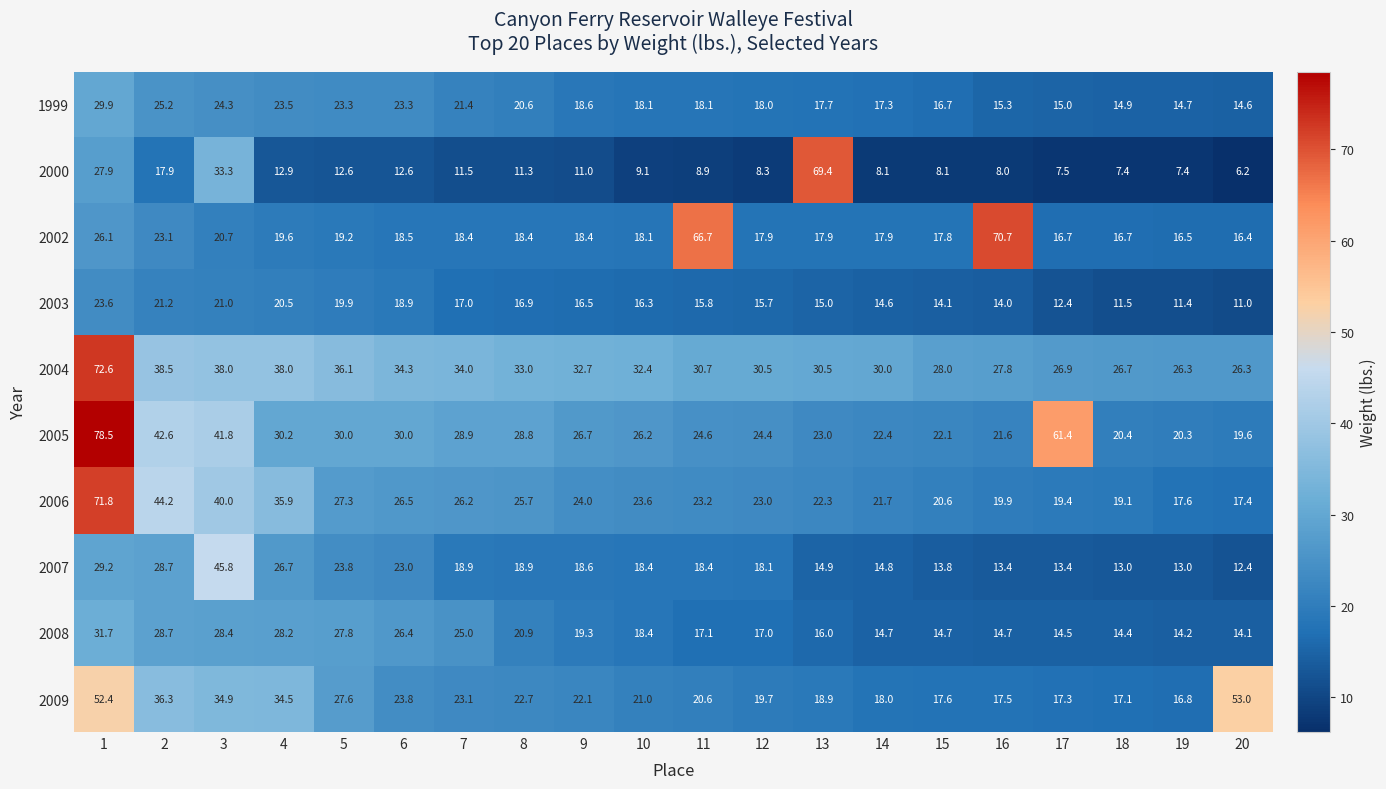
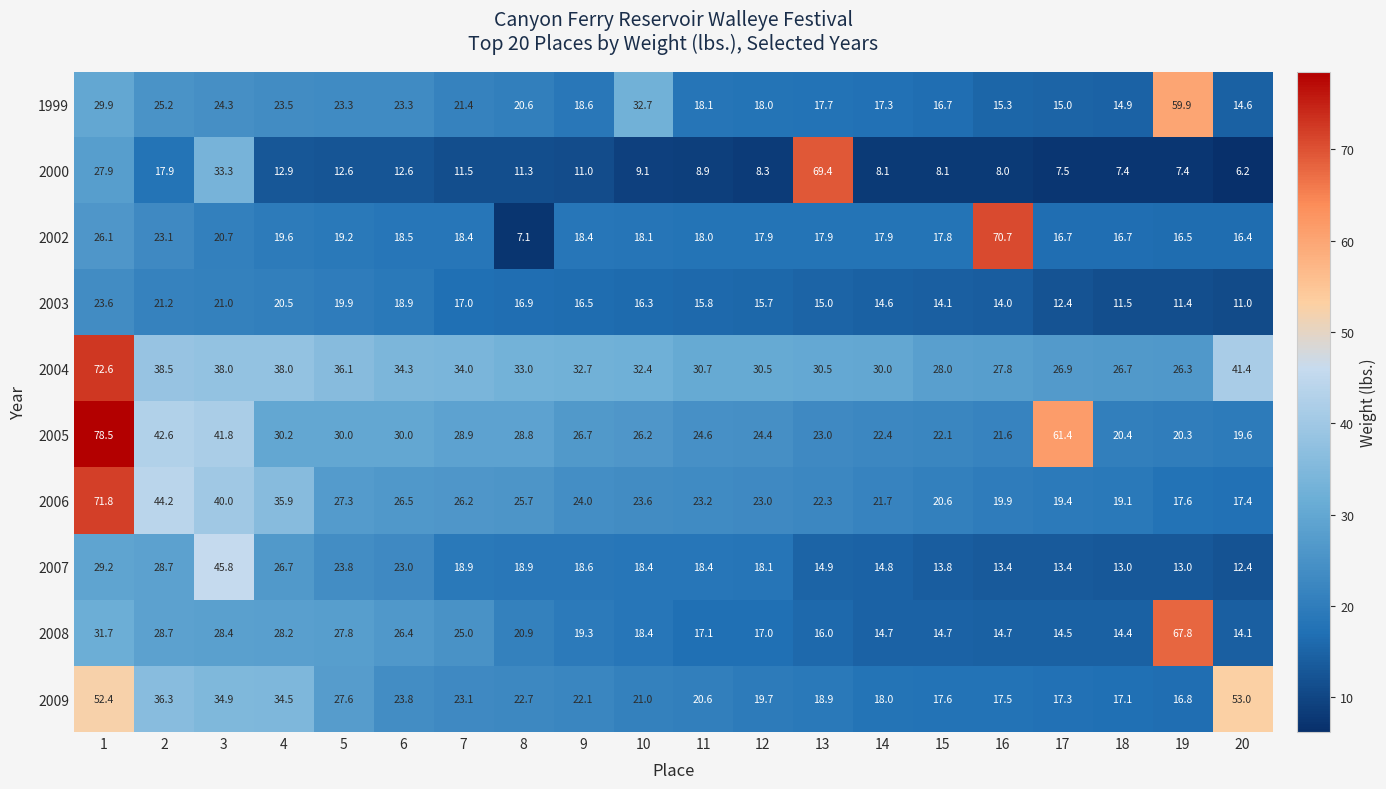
  {
    "1999": {
      "1": 29.9,
      "2": 25.2,
      "3": 24.3,
      "4": 23.5,
      "5": 23.3,
      "6": 23.3,
      "7": 21.4,
      "8": 20.6,
      "9": 18.6,
-     "10": 18.1,
+     "10": 32.7,
      "11": 18.1,
      "12": 18.0,
      "13": 17.7,
      "14": 17.3,
      "15": 16.7,
      "16": 15.3,
      "17": 15.0,
      "18": 14.9,
-     "19": 14.7,
+     "19": 59.9,
      "20": 14.6
    },
    "2000": {
      "1": 27.9,
      "2": 17.9,
      "3": 33.3,
      "4": 12.9,
      "5": 12.6,
      "6": 12.6,
      "7": 11.5,
      "8": 11.3,
      "9": 11.0,
      "10": 9.1,
      "11": 8.9,
      "12": 8.3,
      "13": 69.4,
      "14": 8.1,
      "15": 8.1,
      "16": 8.0,
      "17": 7.5,
      "18": 7.4,
      "19": 7.4,
      "20": 6.2
    },
    "2002": {
      "1": 26.1,
      "2": 23.1,
      "3": 20.7,
      "4": 19.6,
      "5": 19.2,
      "6": 18.5,
      "7": 18.4,
-     "8": 18.4,
+     "8": 7.1,
      "9": 18.4,
      "10": 18.1,
-     "11": 66.7,
+     "11": 18.0,
      "12": 17.9,
      "13": 17.9,
      "14": 17.9,
      "15": 17.8,
      "16": 70.7,
      "17": 16.7,
      "18": 16.7,
      "19": 16.5,
      "20": 16.4
    },
    "2003": {
      "1": 23.6,
      "2": 21.2,
      "3": 21.0,
      "4": 20.5,
      "5": 19.9,
      "6": 18.9,
      "7": 17.0,
      "8": 16.9,
      "9": 16.5,
      "10": 16.3,
      "11": 15.8,
      "12": 15.7,
      "13": 15.0,
      "14": 14.6,
      "15": 14.1,
      "16": 14.0,
      "17": 12.4,
      "18": 11.5,
      "19": 11.4,
      "20": 11.0
    },
    "2004": {
      "1": 72.6,
      "2": 38.5,
      "3": 38.0,
      "4": 38.0,
      "5": 36.1,
      "6": 34.3,
      "7": 34.0,
      "8": 33.0,
      "9": 32.7,
      "10": 32.4,
      "11": 30.7,
      "12": 30.5,
      "13": 30.5,
      "14": 30.0,
      "15": 28.0,
      "16": 27.8,
      "17": 26.9,
      "18": 26.7,
      "19": 26.3,
-     "20": 26.3
+     "20": 41.4
    },
    "2005": {
      "1": 78.5,
      "2": 42.6,
      "3": 41.8,
      "4": 30.2,
      "5": 30.0,
      "6": 30.0,
      "7": 28.9,
      "8": 28.8,
      "9": 26.7,
      "10": 26.2,
      "11": 24.6,
      "12": 24.4,
      "13": 23.0,
      "14": 22.4,
      "15": 22.1,
      "16": 21.6,
      "17": 61.4,
      "18": 20.4,
      "19": 20.3,
      "20": 19.6
    },
    "2006": {
      "1": 71.8,
      "2": 44.2,
      "3": 40.0,
      "4": 35.9,
      "5": 27.3,
      "6": 26.5,
      "7": 26.2,
      "8": 25.7,
      "9": 24.0,
      "10": 23.6,
      "11": 23.2,
      "12": 23.0,
      "13": 22.3,
      "14": 21.7,
      "15": 20.6,
      "16": 19.9,
      "17": 19.4,
      "18": 19.1,
      "19": 17.6,
      "20": 17.4
    },
    "2007": {
      "1": 29.2,
      "2": 28.7,
      "3": 45.8,
      "4": 26.7,
      "5": 23.8,
      "6": 23.0,
      "7": 18.9,
      "8": 18.9,
      "9": 18.6,
      "10": 18.4,
      "11": 18.4,
      "12": 18.1,
      "13": 14.9,
      "14": 14.8,
      "15": 13.8,
      "16": 13.4,
      "17": 13.4,
      "18": 13.0,
      "19": 13.0,
      "20": 12.4
    },
    "2008": {
      "1": 31.7,
      "2": 28.7,
      "3": 28.4,
      "4": 28.2,
      "5": 27.8,
      "6": 26.4,
      "7": 25.0,
      "8": 20.9,
      "9": 19.3,
      "10": 18.4,
      "11": 17.1,
      "12": 17.0,
      "13": 16.0,
      "14": 14.7,
      "15": 14.7,
      "16": 14.7,
      "17": 14.5,
      "18": 14.4,
-     "19": 14.2,
+     "19": 67.8,
      "20": 14.1
    },
    "2009": {
      "1": 52.4,
      "2": 36.3,
      "3": 34.9,
      "4": 34.5,
      "5": 27.6,
      "6": 23.8,
      "7": 23.1,
      "8": 22.7,
      "9": 22.1,
      "10": 21.0,
      "11": 20.6,
      "12": 19.7,
      "13": 18.9,
      "14": 18.0,
      "15": 17.6,
      "16": 17.5,
      "17": 17.3,
      "18": 17.1,
      "19": 16.8,
      "20": 53.0
    }
  }
